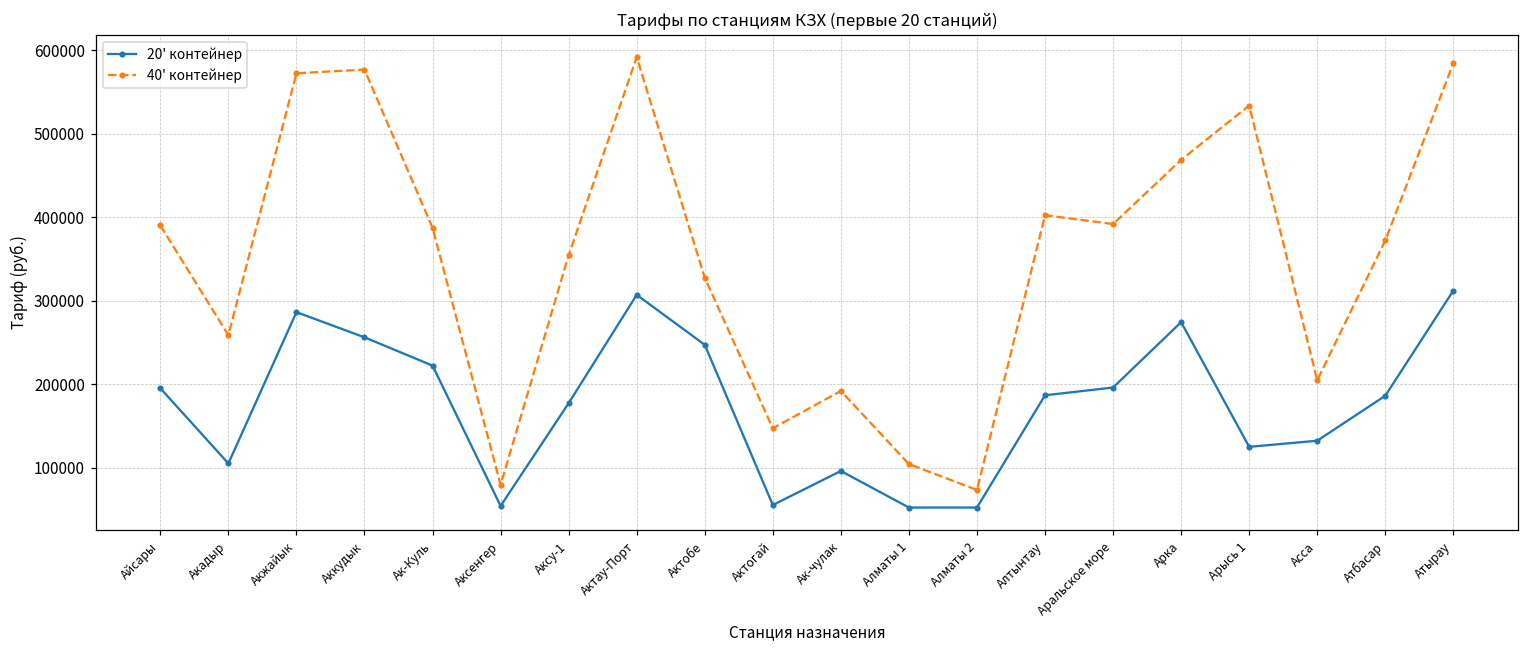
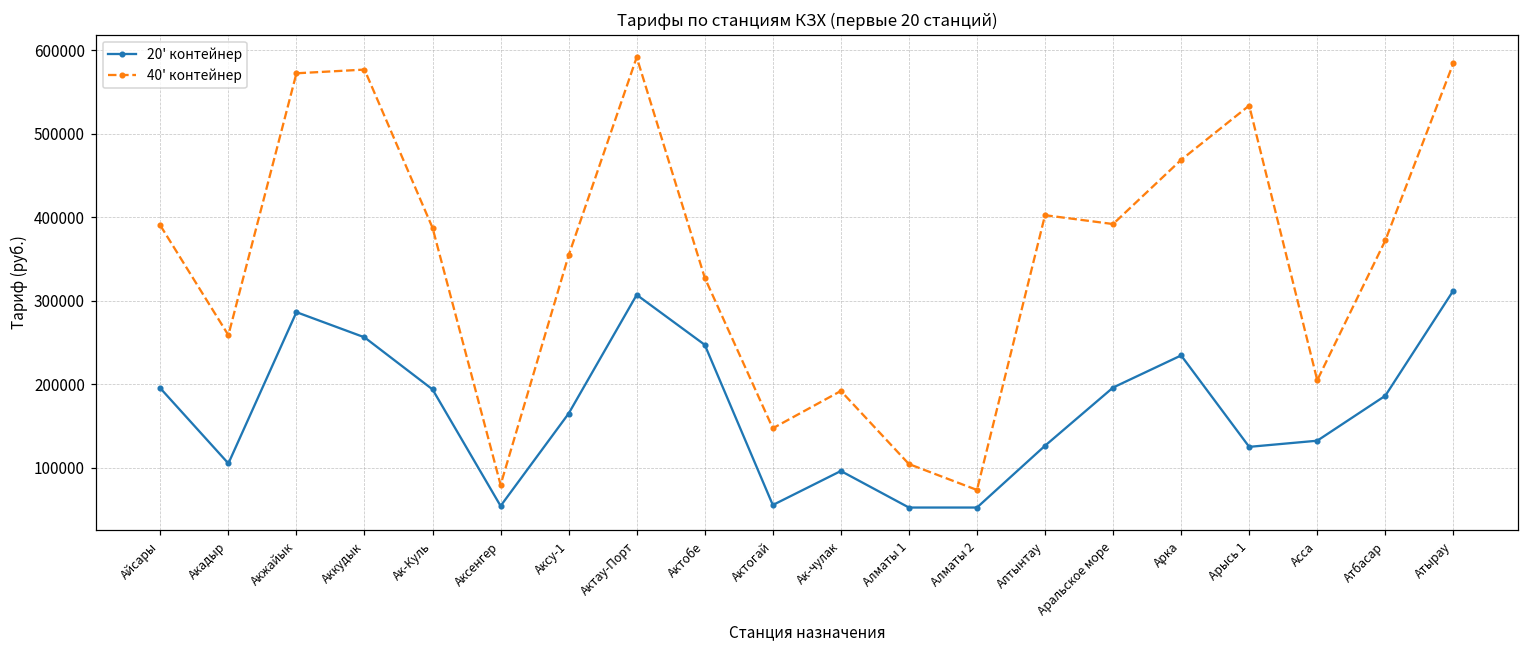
  {
    "20' контейнер": {
      "Айсары": 190000,
      "Акадыр": 100000,
      "Акжайык": 290000,
      "Аккудык": 260000,
-     "Ак-Куль": 220000,
+     "Ак-Куль": 190000,
      "Аксенгер": 50000,
-     "Аксу-1": 180000,
+     "Аксу-1": 160000,
      "Актау-Порт": 310000,
      "Актобе": 250000,
      "Актогай": 60000,
      "Ак-чулак": 100000,
      "Алматы 1": 50000,
      "Алматы 2": 50000,
-     "Алтынтау": 190000,
+     "Алтынтау": 130000,
      "Аральское море": 200000,
-     "Арка": 270000,
+     "Арка": 230000,
      "Арысь 1": 120000,
      "Асса": 130000,
      "Атбасар": 190000,
      "Атырау": 310000
    },
    "40' контейнер": {
      "Айсары": 390000,
      "Акадыр": 260000,
      "Акжайык": 570000,
      "Аккудык": 580000,
      "Ак-Куль": 390000,
      "Аксенгер": 80000,
      "Аксу-1": 350000,
      "Актау-Порт": 590000,
      "Актобе": 330000,
      "Актогай": 150000,
      "Ак-чулак": 190000,
      "Алматы 1": 100000,
      "Алматы 2": 70000,
      "Алтынтау": 400000,
      "Аральское море": 390000,
      "Арка": 470000,
      "Арысь 1": 530000,
      "Асса": 200000,
      "Атбасар": 370000,
      "Атырау": 580000
    }
  }
